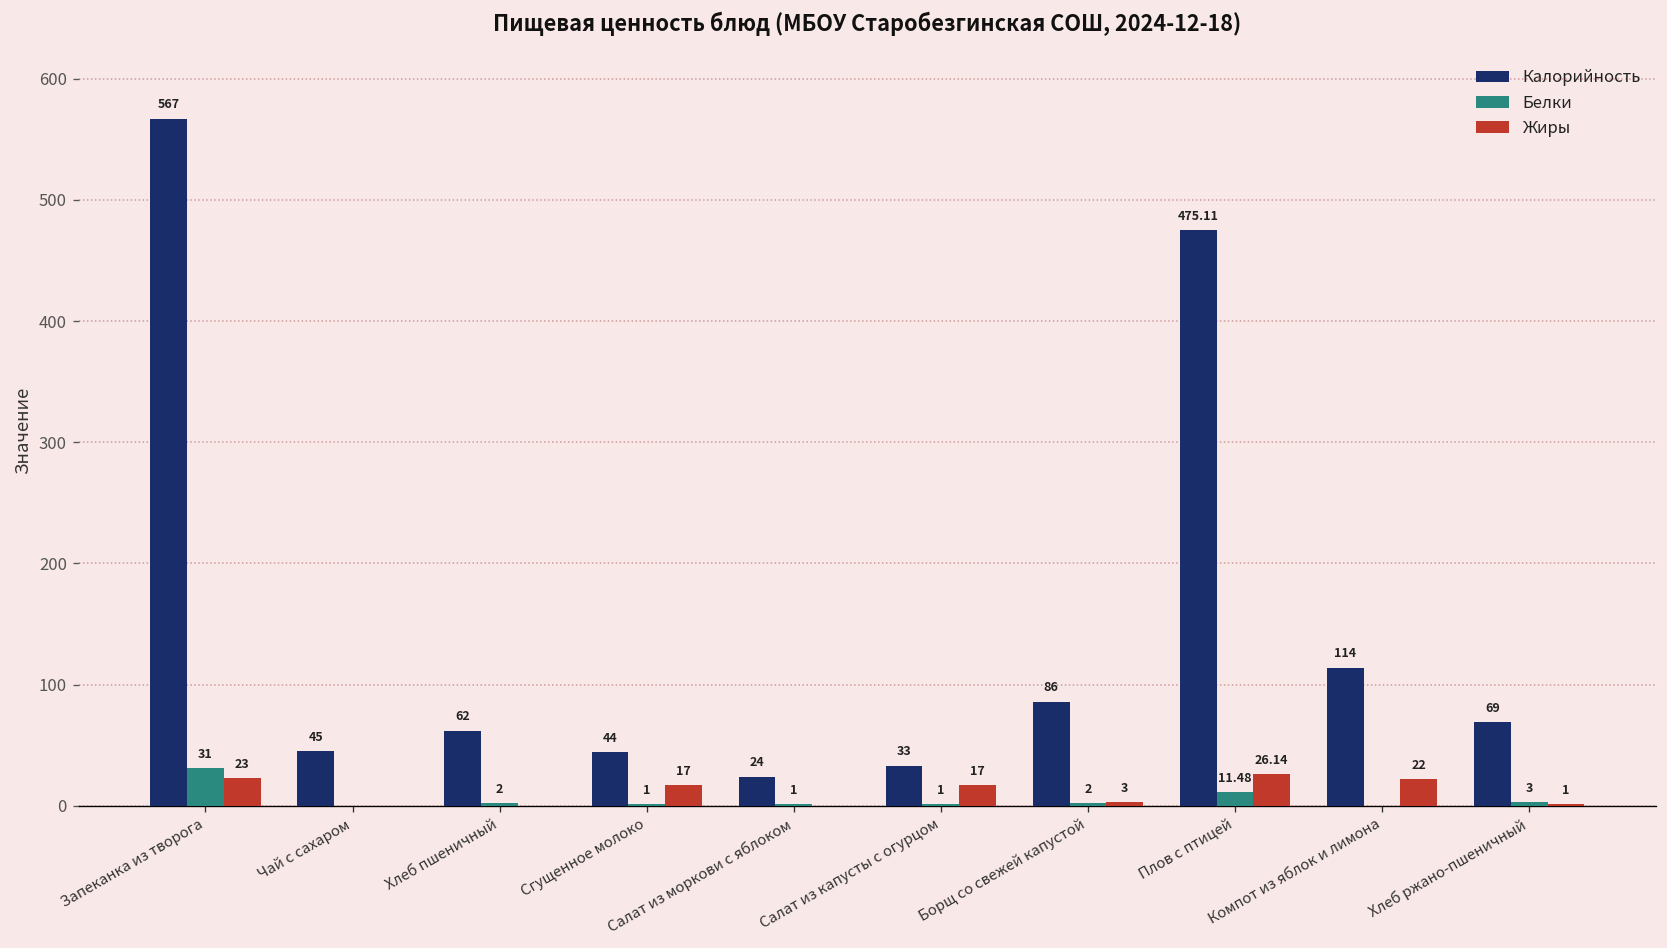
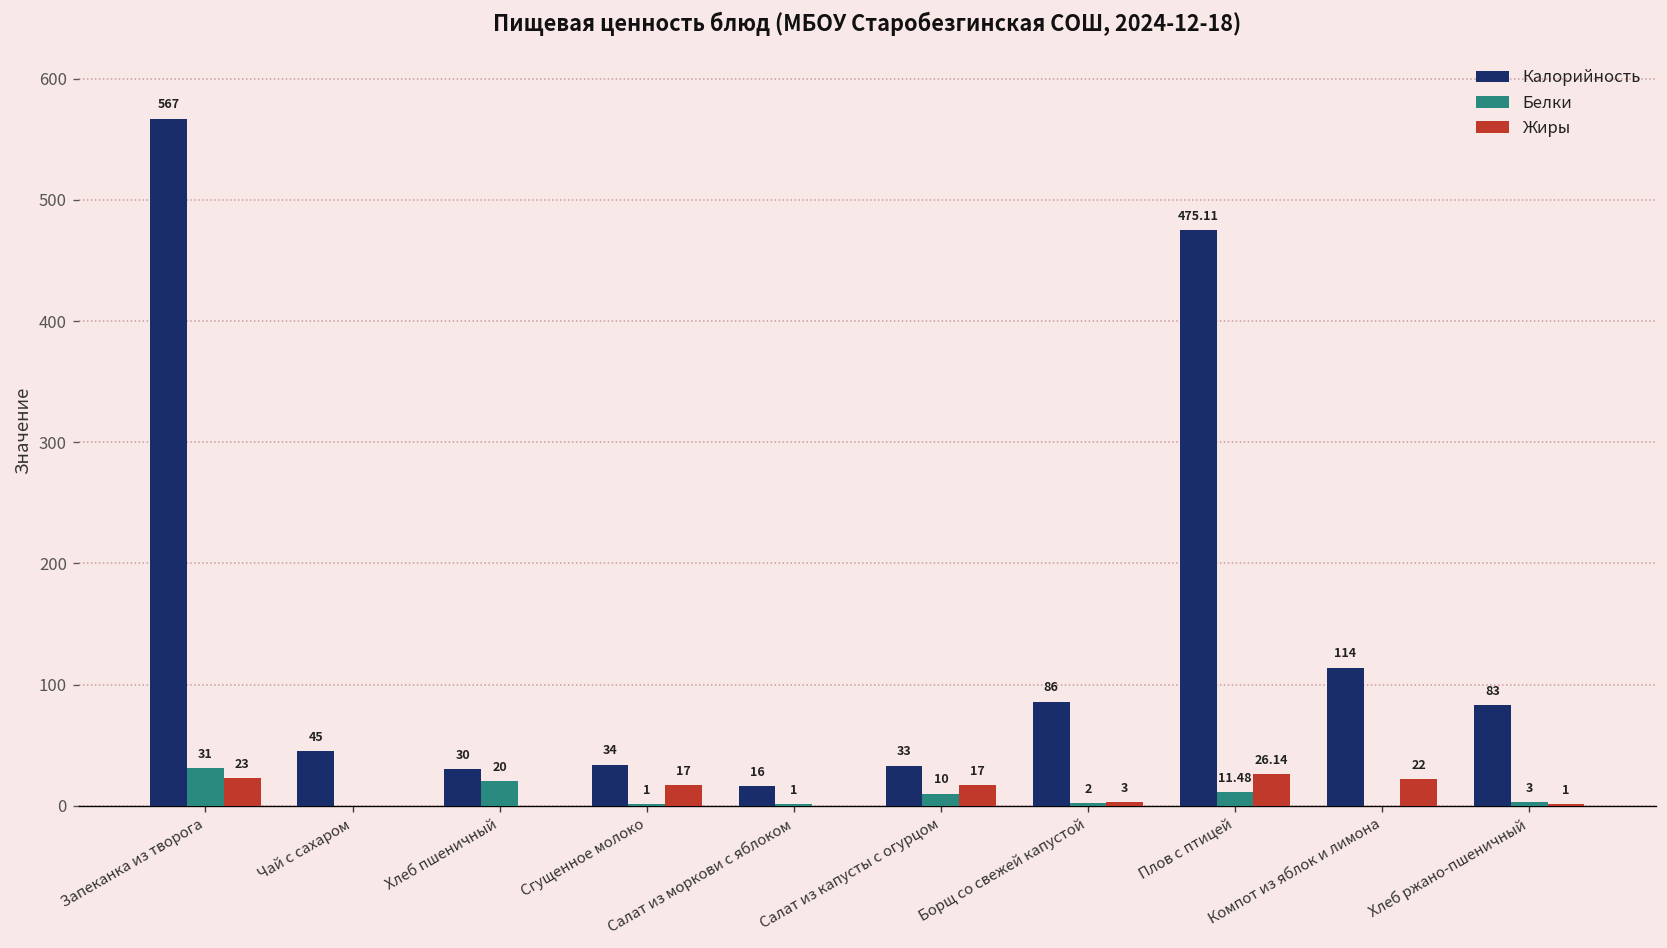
  {
    "Калорийность": {
      "Запеканка из творога": 567,
      "Чай с сахаром": 45,
-     "Хлеб пшеничный": 62,
-     "Сгущенное молоко": 44,
-     "Салат из моркови с яблоком": 24,
+     "Хлеб пшеничный": 30,
+     "Сгущенное молоко": 34,
+     "Салат из моркови с яблоком": 16,
      "Салат из капусты с огурцом": 33,
      "Борщ со свежей капустой": 86,
      "Плов с птицей": 475.11,
      "Компот из яблок и лимона": 114,
-     "Хлеб ржано-пшеничный": 69
+     "Хлеб ржано-пшеничный": 83
    },
    "Белки": {
      "Запеканка из творога": 31,
-     "Хлеб пшеничный": 2,
+     "Хлеб пшеничный": 20,
      "Сгущенное молоко": 1,
      "Салат из моркови с яблоком": 1,
-     "Салат из капусты с огурцом": 1,
+     "Салат из капусты с огурцом": 10,
      "Борщ со свежей капустой": 2,
      "Плов с птицей": 11.48,
      "Хлеб ржано-пшеничный": 3
    },
    "Жиры": {
      "Запеканка из творога": 23,
      "Сгущенное молоко": 17,
      "Салат из капусты с огурцом": 17,
      "Борщ со свежей капустой": 3,
      "Плов с птицей": 26.14,
      "Компот из яблок и лимона": 22,
      "Хлеб ржано-пшеничный": 1
    }
  }
